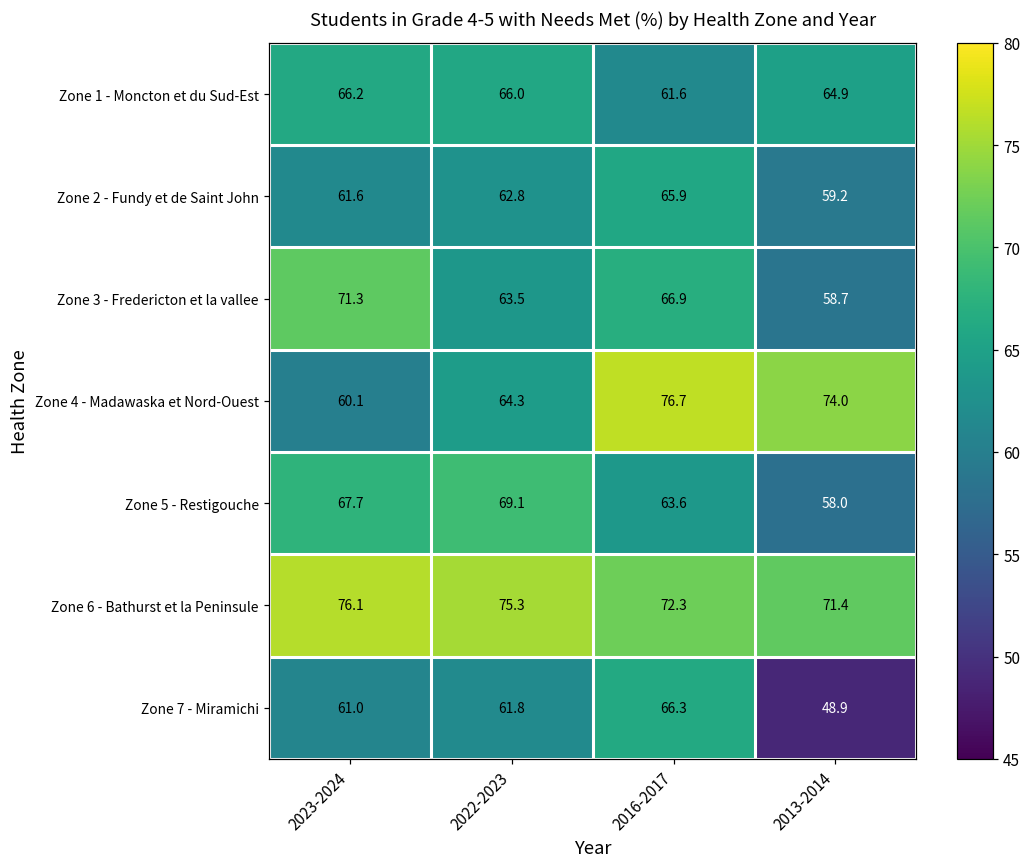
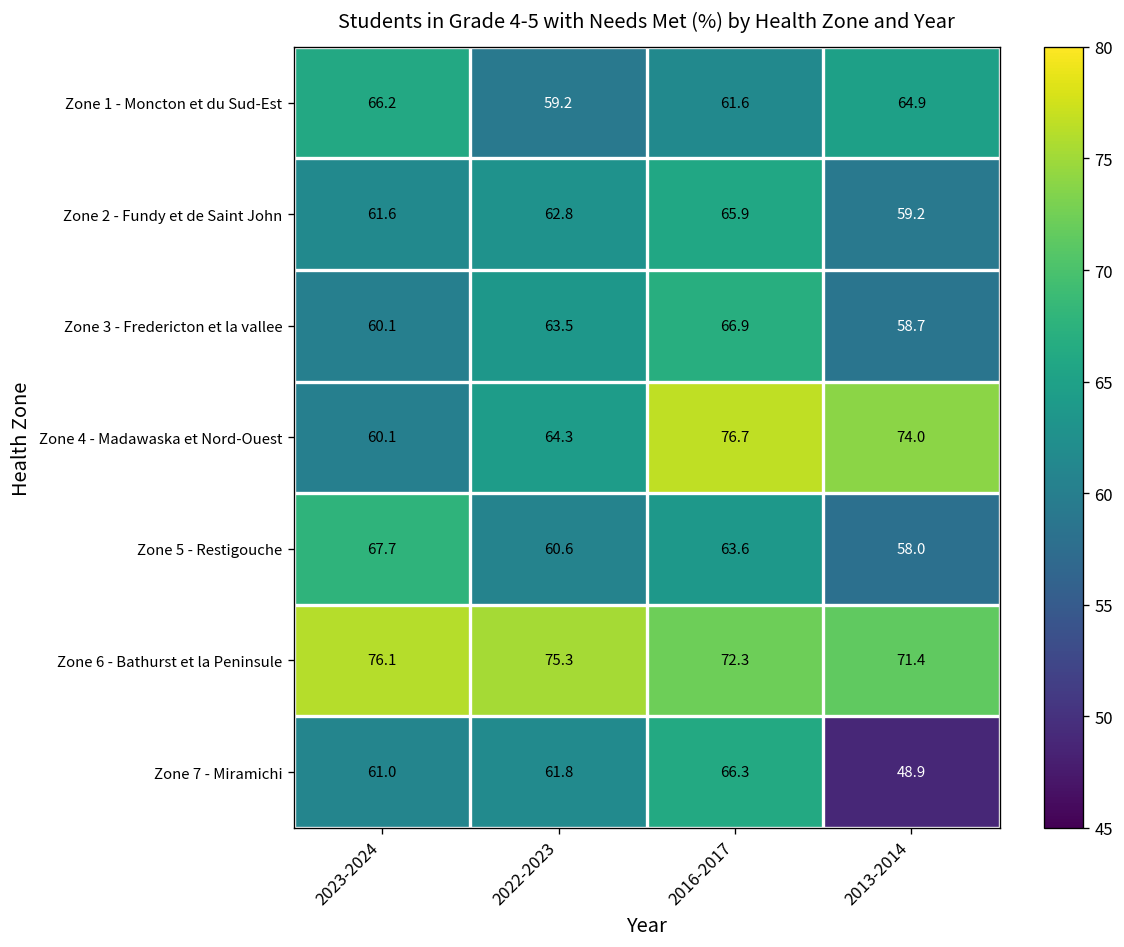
  {
    "Zone 1 - Moncton et du Sud-Est": {
      "2023-2024": 66.2,
-     "2022-2023": 66.0,
+     "2022-2023": 59.2,
      "2016-2017": 61.6,
      "2013-2014": 64.9
    },
    "Zone 2 - Fundy et de Saint John": {
      "2023-2024": 61.6,
      "2022-2023": 62.8,
      "2016-2017": 65.9,
      "2013-2014": 59.2
    },
    "Zone 3 - Fredericton et la vallee": {
-     "2023-2024": 71.3,
+     "2023-2024": 60.1,
      "2022-2023": 63.5,
      "2016-2017": 66.9,
      "2013-2014": 58.7
    },
    "Zone 4 - Madawaska et Nord-Ouest": {
      "2023-2024": 60.1,
      "2022-2023": 64.3,
      "2016-2017": 76.7,
      "2013-2014": 74.0
    },
    "Zone 5 - Restigouche": {
      "2023-2024": 67.7,
-     "2022-2023": 69.1,
+     "2022-2023": 60.6,
      "2016-2017": 63.6,
      "2013-2014": 58.0
    },
    "Zone 6 - Bathurst et la Peninsule": {
      "2023-2024": 76.1,
      "2022-2023": 75.3,
      "2016-2017": 72.3,
      "2013-2014": 71.4
    },
    "Zone 7 - Miramichi": {
      "2023-2024": 61.0,
      "2022-2023": 61.8,
      "2016-2017": 66.3,
      "2013-2014": 48.9
    }
  }
